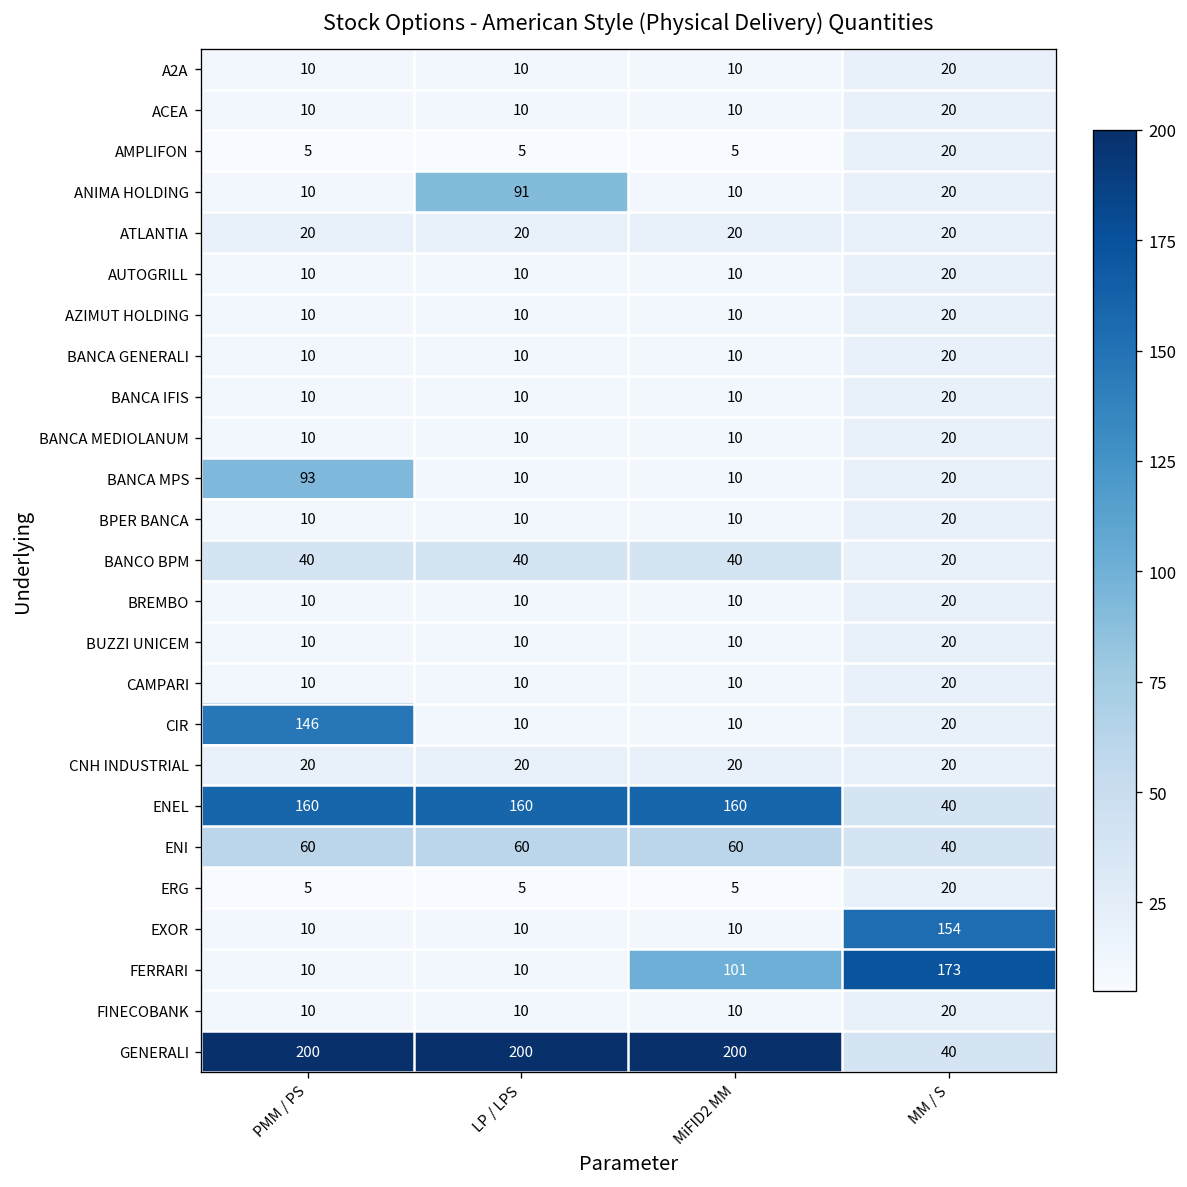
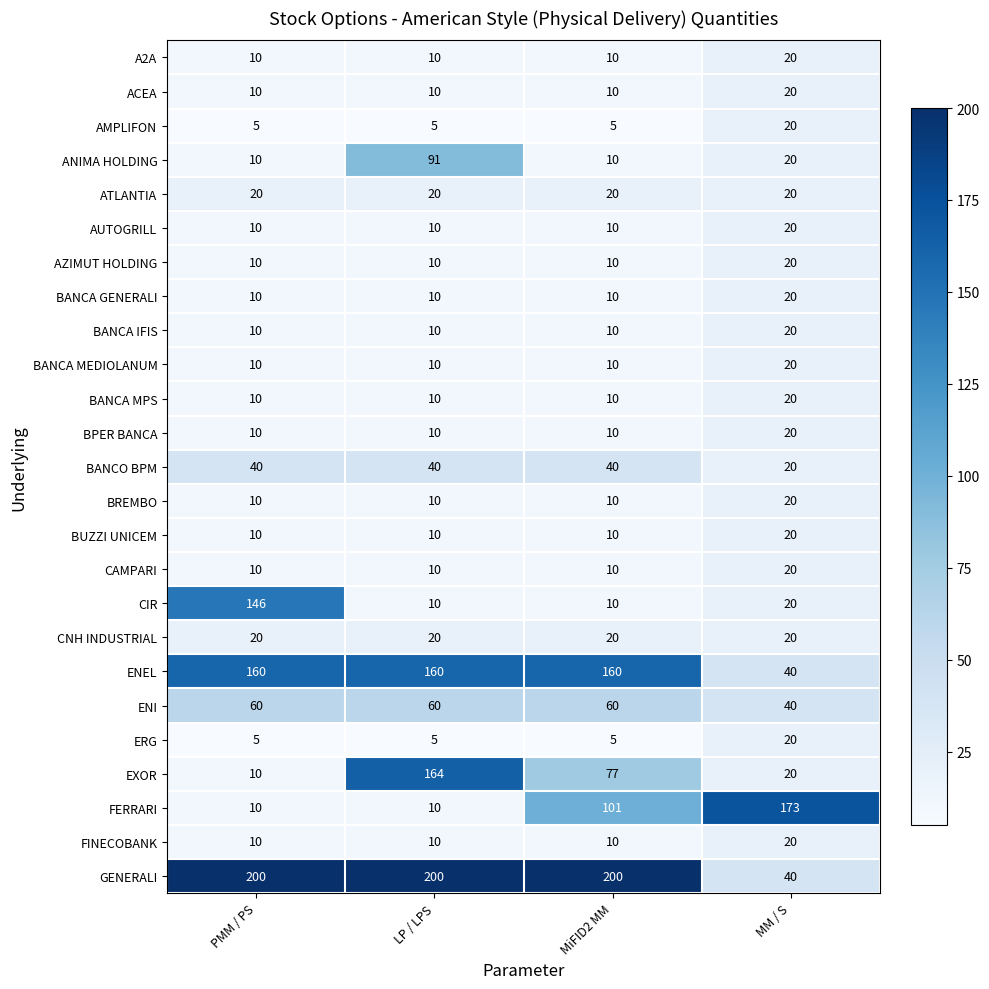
  {
    "A2A": {
      "PMM / PS": 10,
      "LP / LPS": 10,
      "MiFID2 MM": 10,
      "MM / S": 20
    },
    "ACEA": {
      "PMM / PS": 10,
      "LP / LPS": 10,
      "MiFID2 MM": 10,
      "MM / S": 20
    },
    "AMPLIFON": {
      "PMM / PS": 5,
      "LP / LPS": 5,
      "MiFID2 MM": 5,
      "MM / S": 20
    },
    "ANIMA HOLDING": {
      "PMM / PS": 10,
      "LP / LPS": 91,
      "MiFID2 MM": 10,
      "MM / S": 20
    },
    "ATLANTIA": {
      "PMM / PS": 20,
      "LP / LPS": 20,
      "MiFID2 MM": 20,
      "MM / S": 20
    },
    "AUTOGRILL": {
      "PMM / PS": 10,
      "LP / LPS": 10,
      "MiFID2 MM": 10,
      "MM / S": 20
    },
    "AZIMUT HOLDING": {
      "PMM / PS": 10,
      "LP / LPS": 10,
      "MiFID2 MM": 10,
      "MM / S": 20
    },
    "BANCA GENERALI": {
      "PMM / PS": 10,
      "LP / LPS": 10,
      "MiFID2 MM": 10,
      "MM / S": 20
    },
    "BANCA IFIS": {
      "PMM / PS": 10,
      "LP / LPS": 10,
      "MiFID2 MM": 10,
      "MM / S": 20
    },
    "BANCA MEDIOLANUM": {
      "PMM / PS": 10,
      "LP / LPS": 10,
      "MiFID2 MM": 10,
      "MM / S": 20
    },
    "BANCA MPS": {
-     "PMM / PS": 93,
+     "PMM / PS": 10,
      "LP / LPS": 10,
      "MiFID2 MM": 10,
      "MM / S": 20
    },
    "BPER BANCA": {
      "PMM / PS": 10,
      "LP / LPS": 10,
      "MiFID2 MM": 10,
      "MM / S": 20
    },
    "BANCO BPM": {
      "PMM / PS": 40,
      "LP / LPS": 40,
      "MiFID2 MM": 40,
      "MM / S": 20
    },
    "BREMBO": {
      "PMM / PS": 10,
      "LP / LPS": 10,
      "MiFID2 MM": 10,
      "MM / S": 20
    },
    "BUZZI UNICEM": {
      "PMM / PS": 10,
      "LP / LPS": 10,
      "MiFID2 MM": 10,
      "MM / S": 20
    },
    "CAMPARI": {
      "PMM / PS": 10,
      "LP / LPS": 10,
      "MiFID2 MM": 10,
      "MM / S": 20
    },
    "CIR": {
      "PMM / PS": 146,
      "LP / LPS": 10,
      "MiFID2 MM": 10,
      "MM / S": 20
    },
    "CNH INDUSTRIAL": {
      "PMM / PS": 20,
      "LP / LPS": 20,
      "MiFID2 MM": 20,
      "MM / S": 20
    },
    "ENEL": {
      "PMM / PS": 160,
      "LP / LPS": 160,
      "MiFID2 MM": 160,
      "MM / S": 40
    },
    "ENI": {
      "PMM / PS": 60,
      "LP / LPS": 60,
      "MiFID2 MM": 60,
      "MM / S": 40
    },
    "ERG": {
      "PMM / PS": 5,
      "LP / LPS": 5,
      "MiFID2 MM": 5,
      "MM / S": 20
    },
    "EXOR": {
      "PMM / PS": 10,
-     "LP / LPS": 10,
-     "MiFID2 MM": 10,
-     "MM / S": 154
+     "LP / LPS": 164,
+     "MiFID2 MM": 77,
+     "MM / S": 20
    },
    "FERRARI": {
      "PMM / PS": 10,
      "LP / LPS": 10,
      "MiFID2 MM": 101,
      "MM / S": 173
    },
    "FINECOBANK": {
      "PMM / PS": 10,
      "LP / LPS": 10,
      "MiFID2 MM": 10,
      "MM / S": 20
    },
    "GENERALI": {
      "PMM / PS": 200,
      "LP / LPS": 200,
      "MiFID2 MM": 200,
      "MM / S": 40
    }
  }
